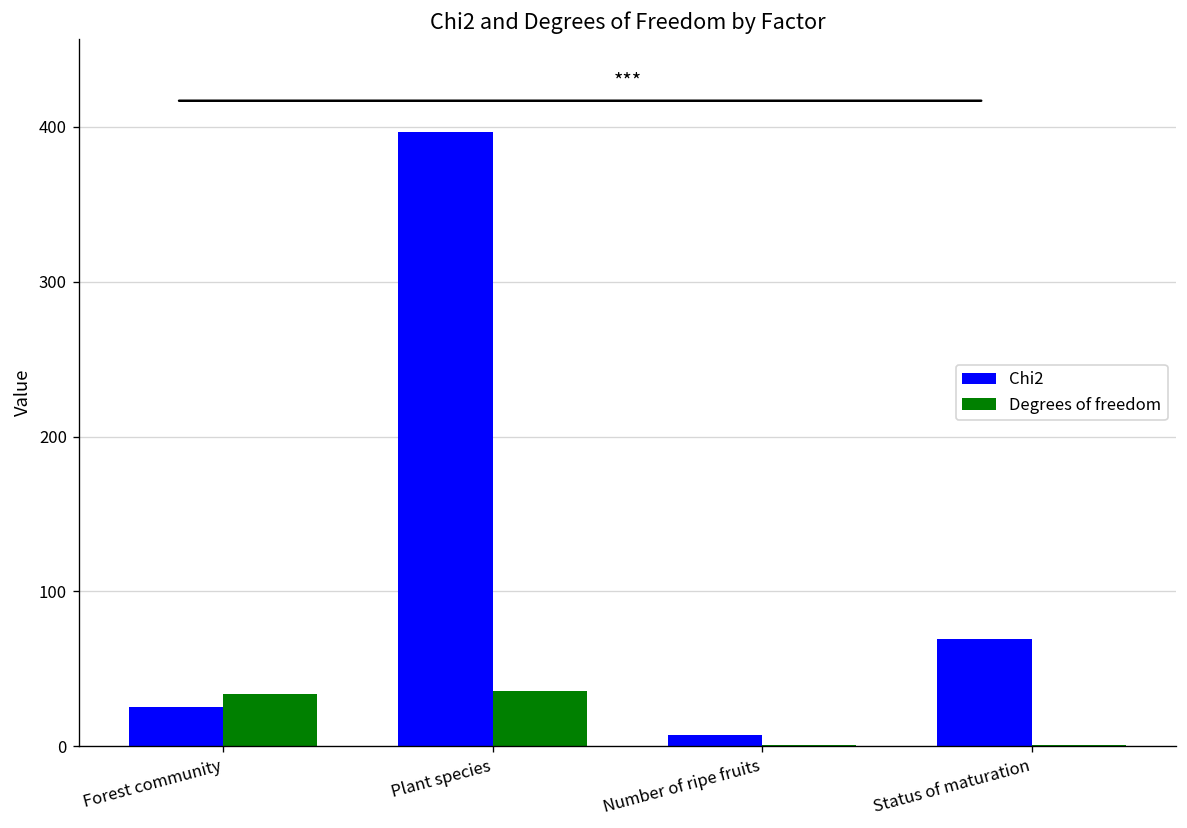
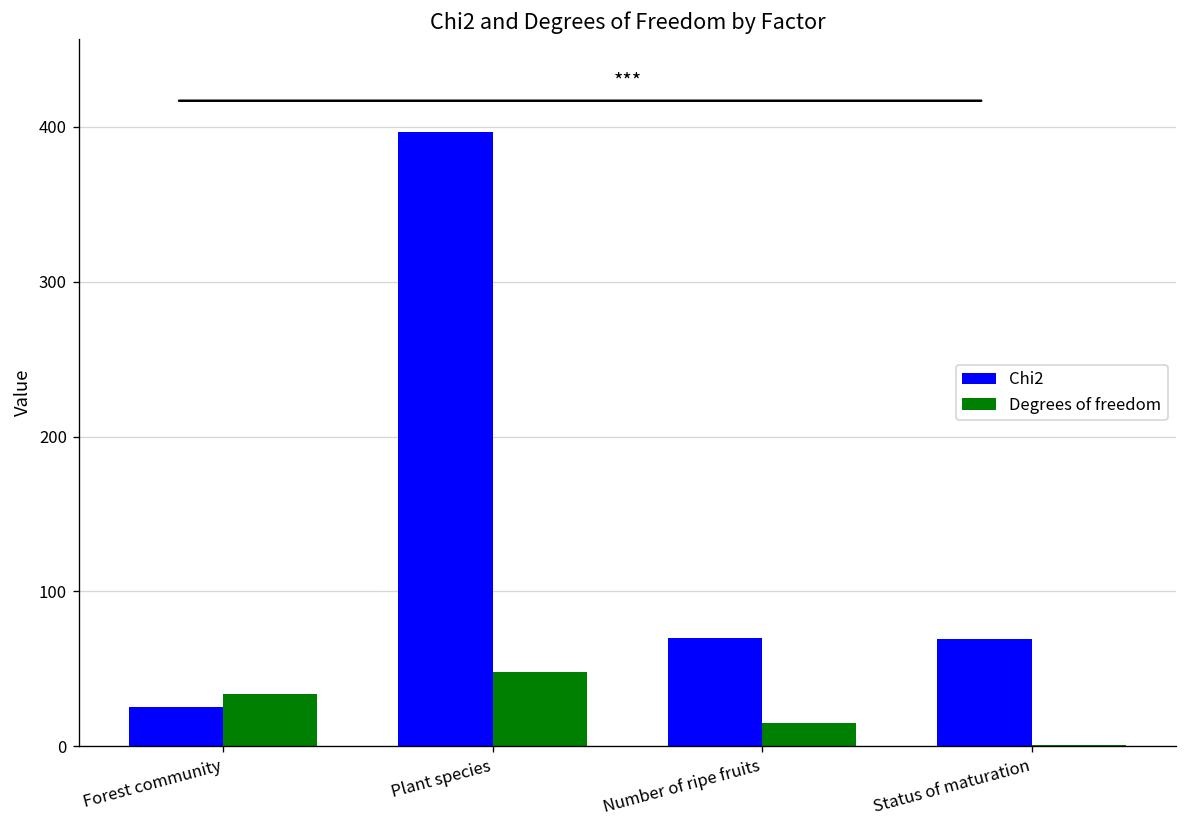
  {
    "Chi2": {
      "Forest community": 26,
      "Plant species": 397,
-     "Number of ripe fruits": 8,
+     "Number of ripe fruits": 70,
      "Status of maturation": 69
    },
    "Degrees of freedom": {
      "Forest community": 34,
-     "Plant species": 36,
-     "Number of ripe fruits": 1
+     "Plant species": 48,
+     "Number of ripe fruits": 15
    }
  }
